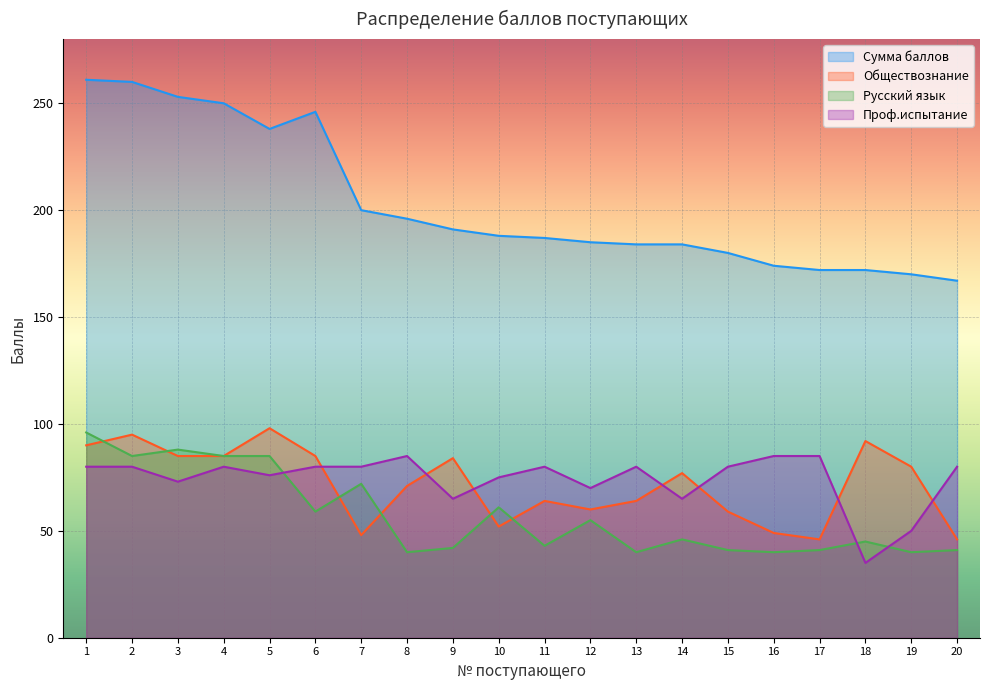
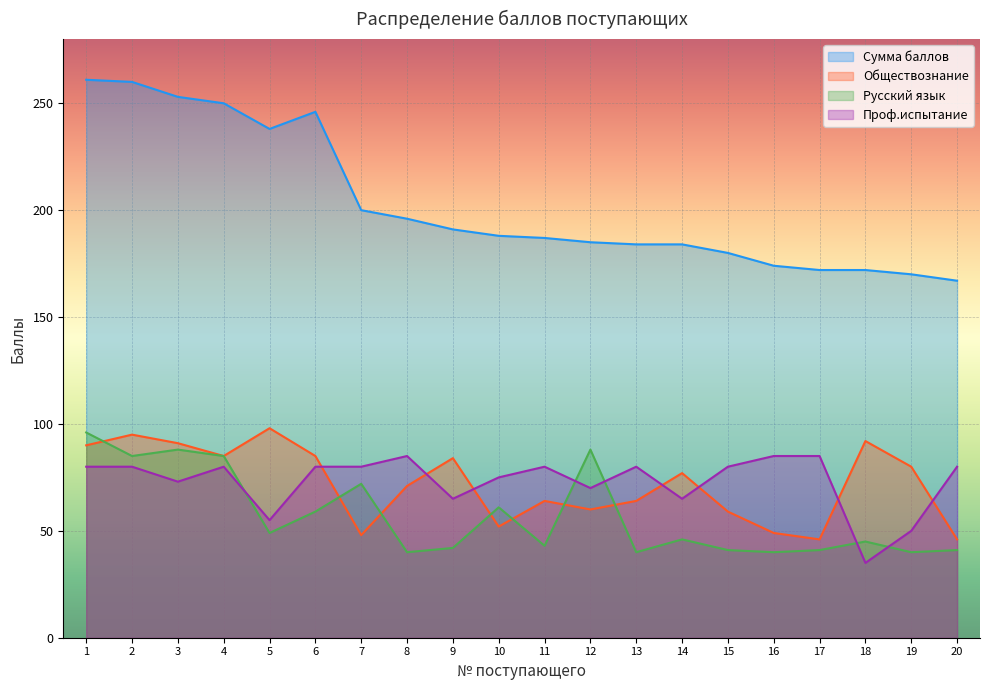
  {
    "Сумма баллов": {
      "1": 261,
      "2": 260,
      "3": 253,
      "4": 250,
      "5": 238,
      "6": 246,
      "7": 200,
      "8": 196,
      "9": 191,
      "10": 188,
      "11": 187,
      "12": 185,
      "13": 184,
      "14": 184,
      "15": 180,
      "16": 174,
      "17": 172,
      "18": 172,
      "19": 170,
      "20": 167
    },
    "Обществознание": {
      "1": 90,
      "2": 95,
-     "3": 85,
+     "3": 91,
      "5": 98,
      "6": 85,
      "7": 48,
      "8": 71,
      "9": 84,
      "10": 52,
      "11": 64,
      "12": 60,
      "13": 64,
      "14": 77,
      "15": 59,
      "16": 49,
      "17": 46,
      "18": 92,
      "19": 80,
      "20": 46
    },
    "Русский язык": {
      "1": 96,
      "2": 85,
      "3": 88,
-     "5": 85,
+     "5": 49,
      "6": 59,
      "7": 72,
      "8": 40,
      "9": 42,
      "10": 61,
      "11": 43,
-     "12": 55,
+     "12": 88,
      "13": 40,
      "14": 46,
      "15": 41,
      "16": 40,
      "17": 41,
      "18": 45,
      "19": 40,
      "20": 41
    },
    "Проф.испытание": {
      "1": 80,
      "2": 80,
      "3": 73,
      "4": 80,
-     "5": 76,
+     "5": 55,
      "6": 80,
      "7": 80,
      "8": 85,
      "9": 65,
      "10": 75,
      "11": 80,
      "12": 70,
      "13": 80,
      "14": 65,
      "15": 80,
      "16": 85,
      "17": 85,
      "18": 35,
      "19": 50,
      "20": 80
    }
  }
